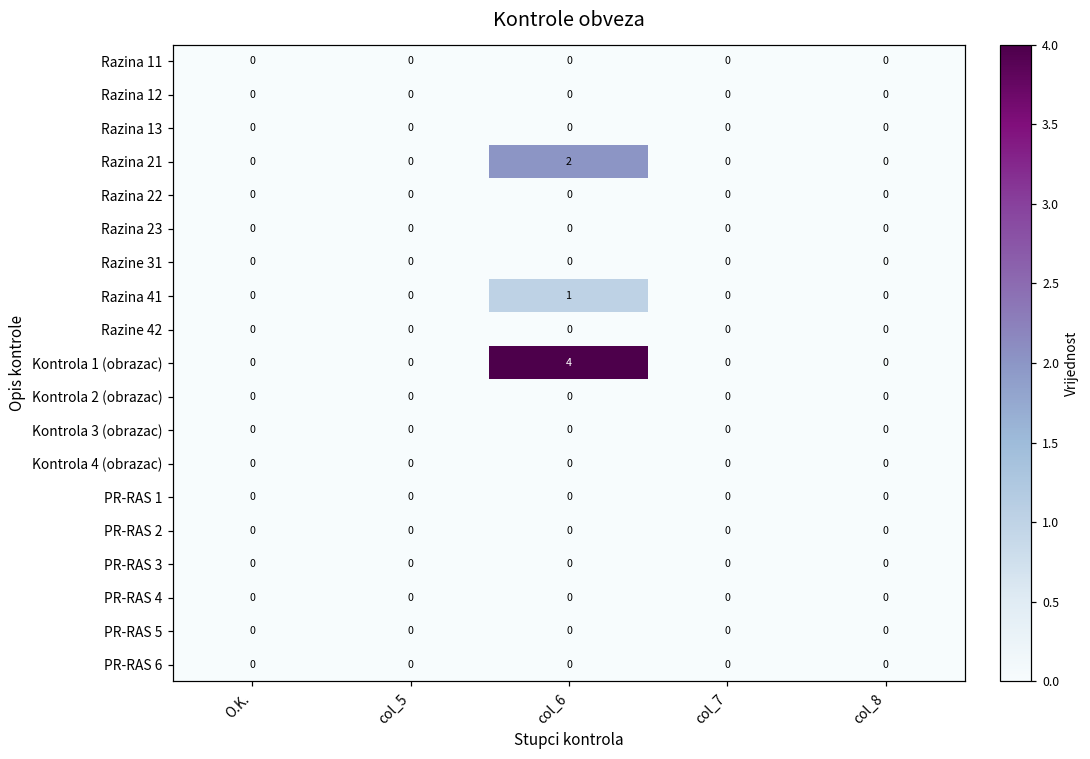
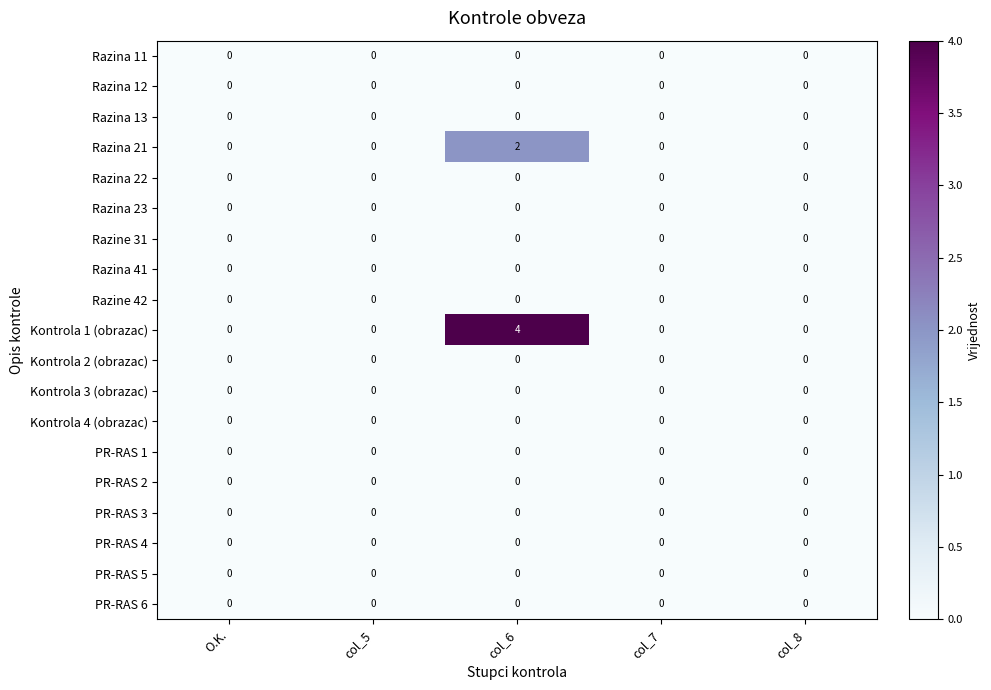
  {
    "Razina 11": {
      "O.K.": 0,
      "col_5": 0,
      "col_6": 0,
      "col_7": 0,
      "col_8": 0
    },
    "Razina 12": {
      "O.K.": 0,
      "col_5": 0,
      "col_6": 0,
      "col_7": 0,
      "col_8": 0
    },
    "Razina 13": {
      "O.K.": 0,
      "col_5": 0,
      "col_6": 0,
      "col_7": 0,
      "col_8": 0
    },
    "Razina 21": {
      "O.K.": 0,
      "col_5": 0,
      "col_6": 2,
      "col_7": 0,
      "col_8": 0
    },
    "Razina 22": {
      "O.K.": 0,
      "col_5": 0,
      "col_6": 0,
      "col_7": 0,
      "col_8": 0
    },
    "Razina 23": {
      "O.K.": 0,
      "col_5": 0,
      "col_6": 0,
      "col_7": 0,
      "col_8": 0
    },
    "Razine 31": {
      "O.K.": 0,
      "col_5": 0,
      "col_6": 0,
      "col_7": 0,
      "col_8": 0
    },
    "Razina 41": {
      "O.K.": 0,
      "col_5": 0,
-     "col_6": 1,
+     "col_6": 0,
      "col_7": 0,
      "col_8": 0
    },
    "Razine 42": {
      "O.K.": 0,
      "col_5": 0,
      "col_6": 0,
      "col_7": 0,
      "col_8": 0
    },
    "Kontrola 1 (obrazac)": {
      "O.K.": 0,
      "col_5": 0,
      "col_6": 4,
      "col_7": 0,
      "col_8": 0
    },
    "Kontrola 2 (obrazac)": {
      "O.K.": 0,
      "col_5": 0,
      "col_6": 0,
      "col_7": 0,
      "col_8": 0
    },
    "Kontrola 3 (obrazac)": {
      "O.K.": 0,
      "col_5": 0,
      "col_6": 0,
      "col_7": 0,
      "col_8": 0
    },
    "Kontrola 4 (obrazac)": {
      "O.K.": 0,
      "col_5": 0,
      "col_6": 0,
      "col_7": 0,
      "col_8": 0
    },
    "PR-RAS 1": {
      "O.K.": 0,
      "col_5": 0,
      "col_6": 0,
      "col_7": 0,
      "col_8": 0
    },
    "PR-RAS 2": {
      "O.K.": 0,
      "col_5": 0,
      "col_6": 0,
      "col_7": 0,
      "col_8": 0
    },
    "PR-RAS 3": {
      "O.K.": 0,
      "col_5": 0,
      "col_6": 0,
      "col_7": 0,
      "col_8": 0
    },
    "PR-RAS 4": {
      "O.K.": 0,
      "col_5": 0,
      "col_6": 0,
      "col_7": 0,
      "col_8": 0
    },
    "PR-RAS 5": {
      "O.K.": 0,
      "col_5": 0,
      "col_6": 0,
      "col_7": 0,
      "col_8": 0
    },
    "PR-RAS 6": {
      "O.K.": 0,
      "col_5": 0,
      "col_6": 0,
      "col_7": 0,
      "col_8": 0
    }
  }
